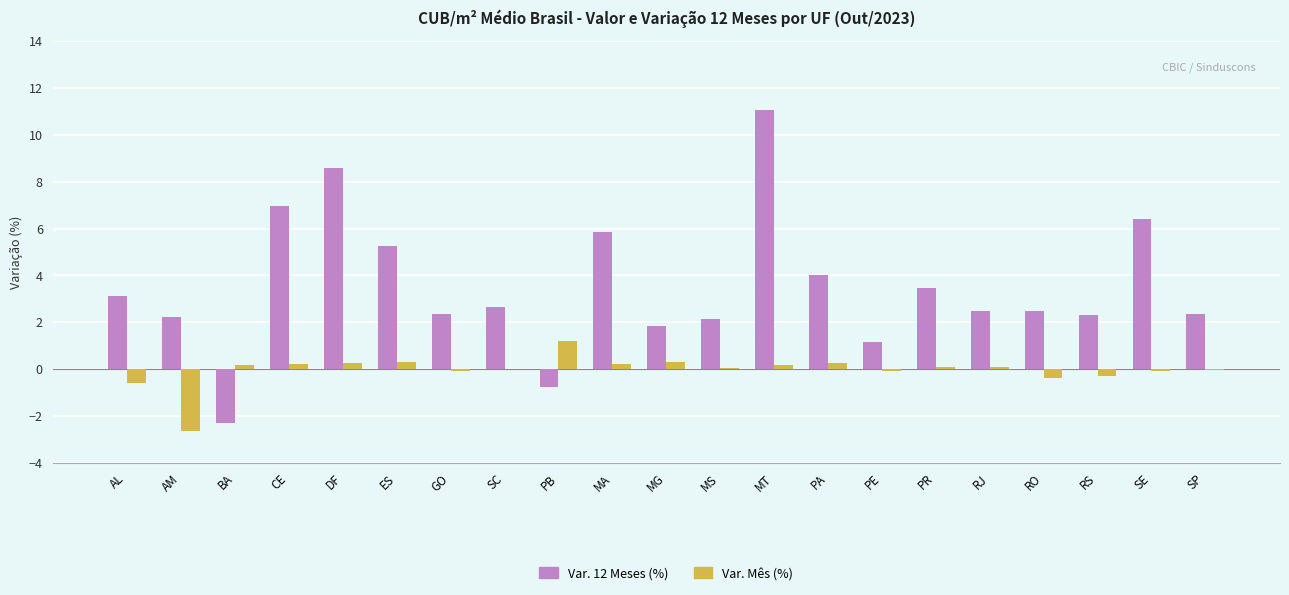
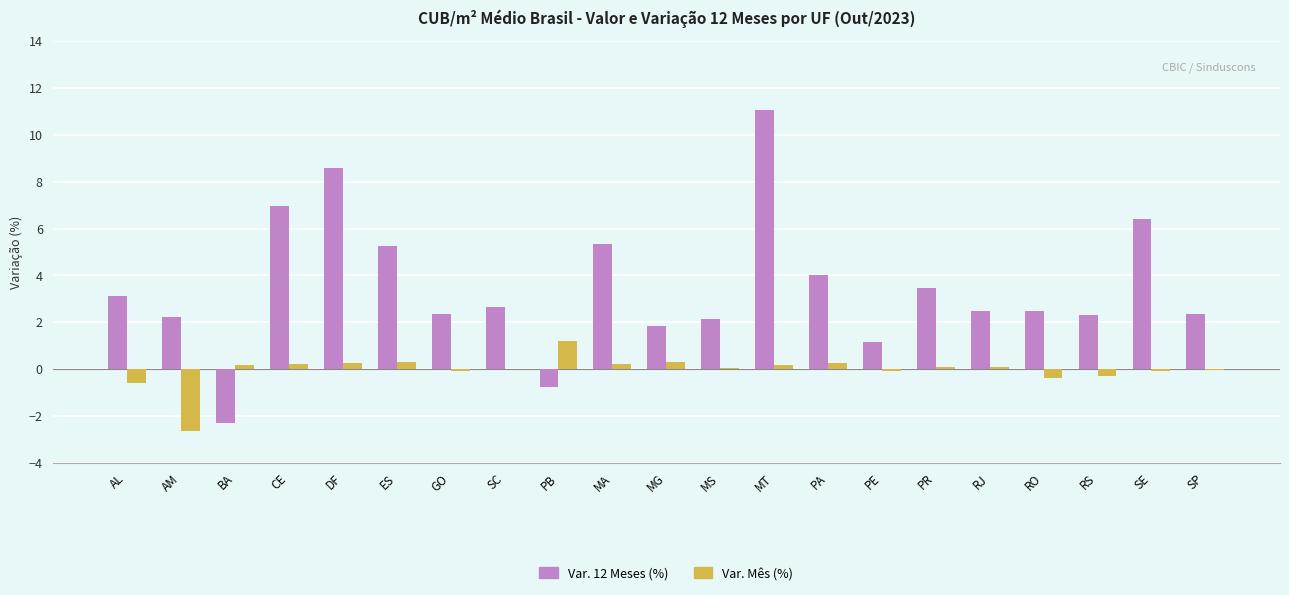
  {
    "Var. 12 Meses (%)": {
      "AL": 3.1,
      "AM": 2.2,
      "BA": -2.3,
      "CE": 7.0,
      "DF": 8.6,
      "ES": 5.2,
      "GO": 2.3,
      "SC": 2.7,
      "PB": -0.8,
-     "MA": 5.8,
+     "MA": 5.3,
      "MG": 1.9,
      "MS": 2.1,
      "MT": 11.0,
      "PA": 4.0,
      "PE": 1.1,
      "PR": 3.5,
      "RJ": 2.5,
      "RO": 2.5,
      "RS": 2.3,
      "SE": 6.4,
      "SP": 2.3
    },
    "Var. Mês (%)": {
      "AL": -0.6,
      "AM": -2.6,
      "BA": 0.2,
      "CE": 0.2,
      "DF": 0.3,
      "ES": 0.3,
      "PB": 1.2,
      "MA": 0.2,
      "MG": 0.3,
      "MT": 0.2,
      "PA": 0.3,
      "RO": -0.4,
      "RS": -0.3
    }
  }
